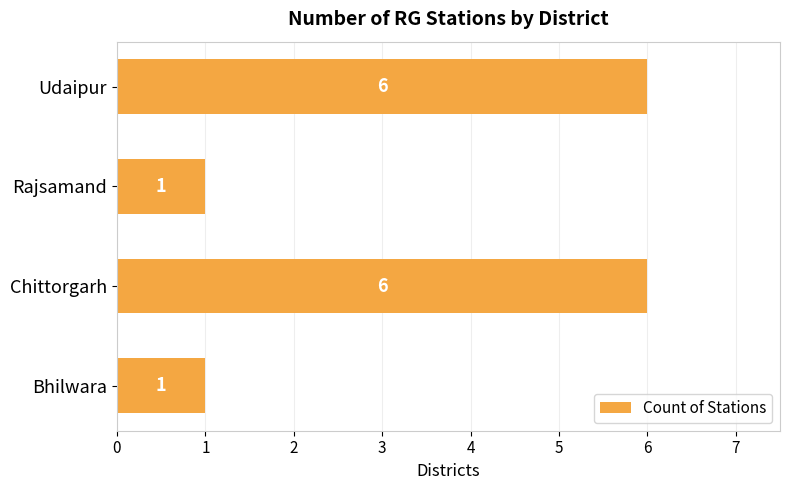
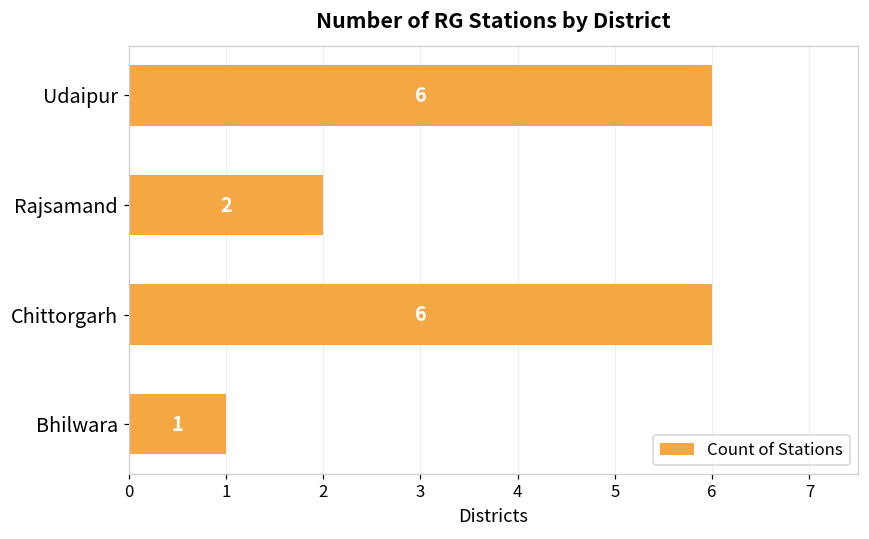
  {
    "Udaipur": 6,
-   "Rajsamand": 1,
+   "Rajsamand": 2,
    "Chittorgarh": 6,
    "Bhilwara": 1
  }
